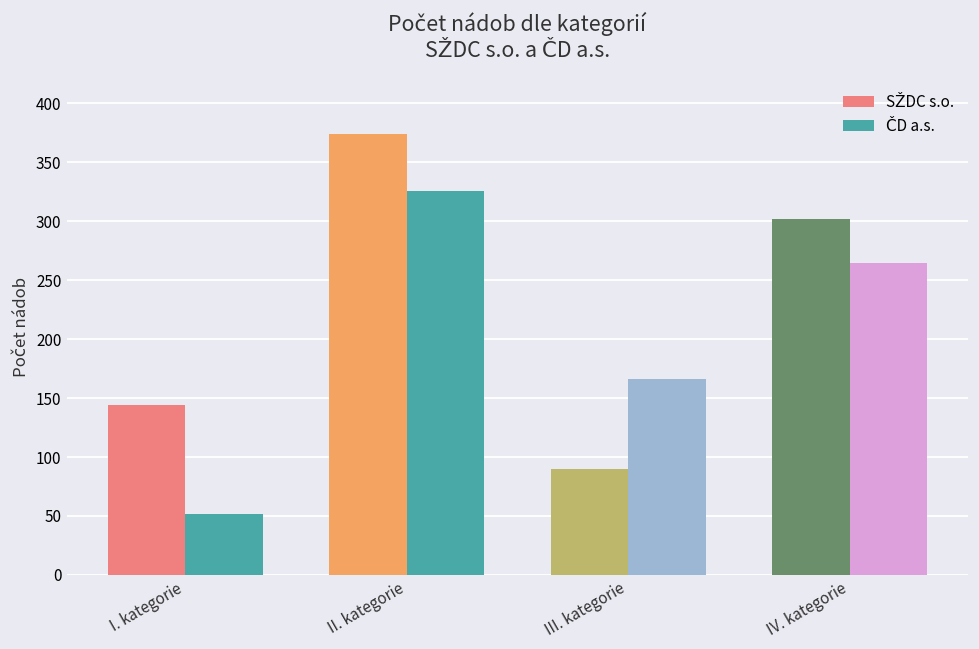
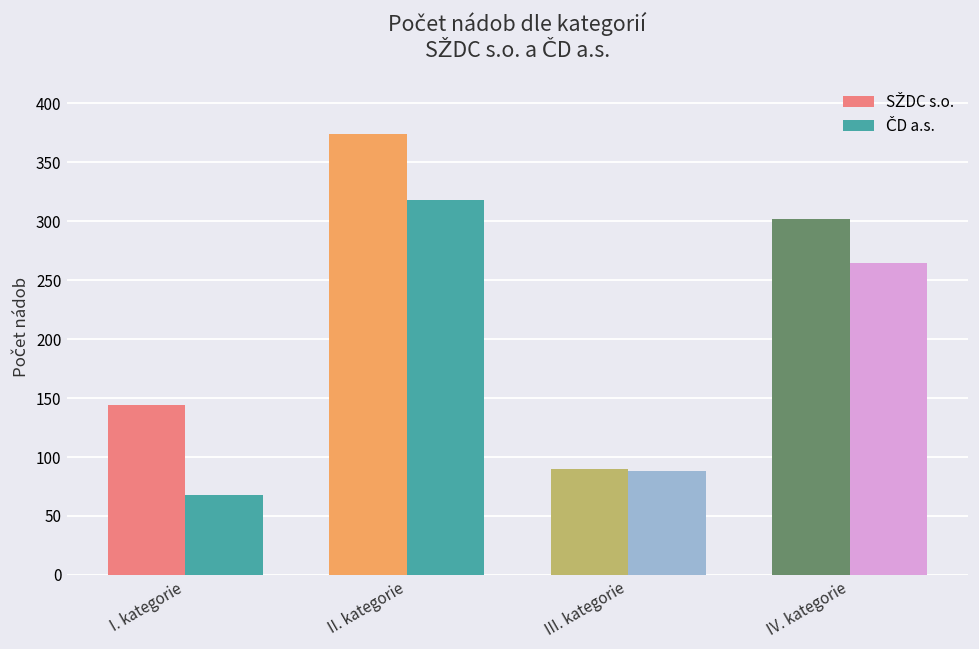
  {
    "SŽDC s.o.": {
      "I. kategorie": 144,
      "II. kategorie": 374,
      "III. kategorie": 90,
      "IV. kategorie": 302
    },
    "ČD a.s.": {
-     "I. kategorie": 52,
-     "II. kategorie": 326,
-     "III. kategorie": 166,
+     "I. kategorie": 68,
+     "II. kategorie": 318,
+     "III. kategorie": 88,
      "IV. kategorie": 265
    }
  }
